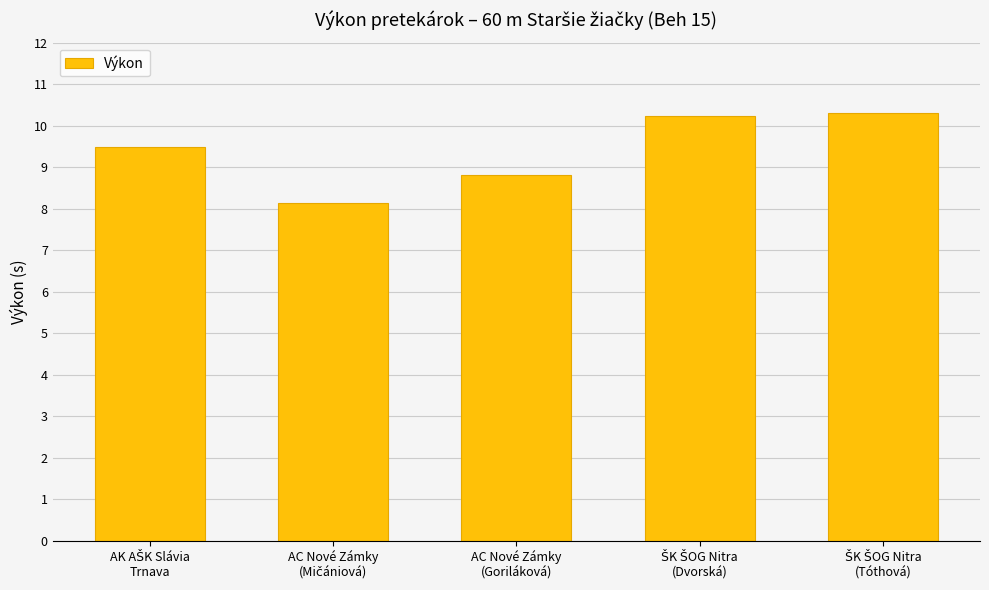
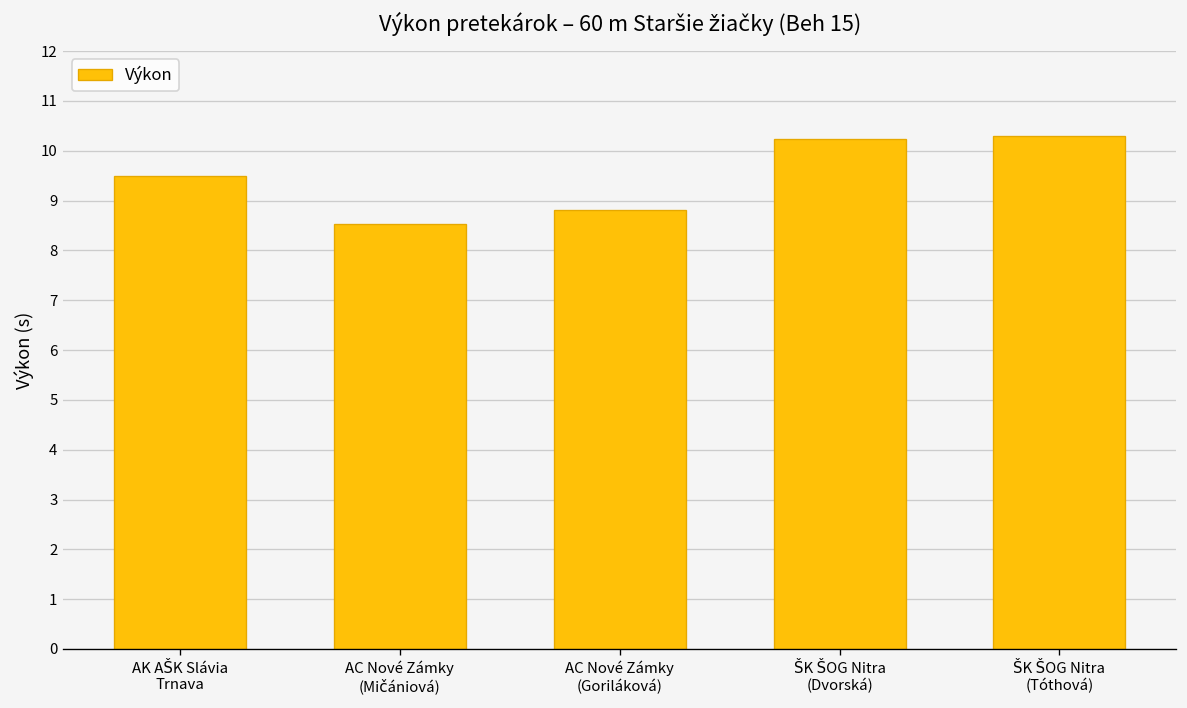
  {
    "AK AŠK Slávia Trnava": 9.5,
-   "AC Nové Zámky (Mičániová)": 8.1,
+   "AC Nové Zámky (Mičániová)": 8.5,
    "AC Nové Zámky (Goriláková)": 8.8,
    "ŠK ŠOG Nitra (Dvorská)": 10.2,
    "ŠK ŠOG Nitra (Tóthová)": 10.3
  }
